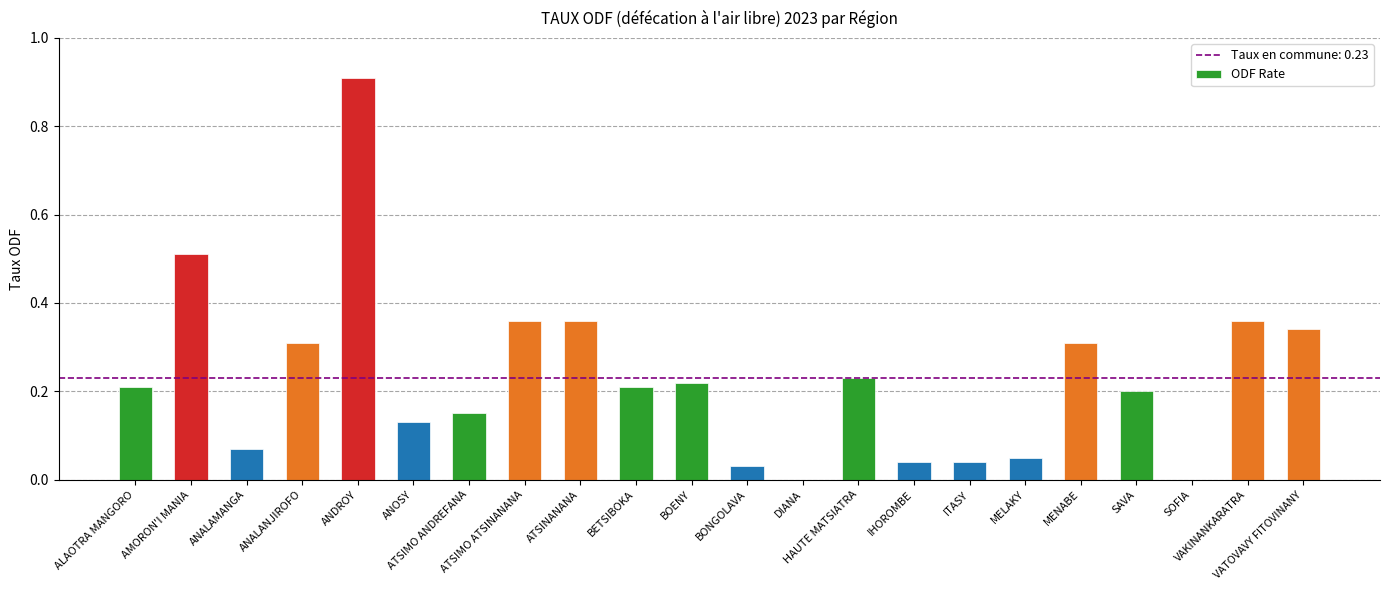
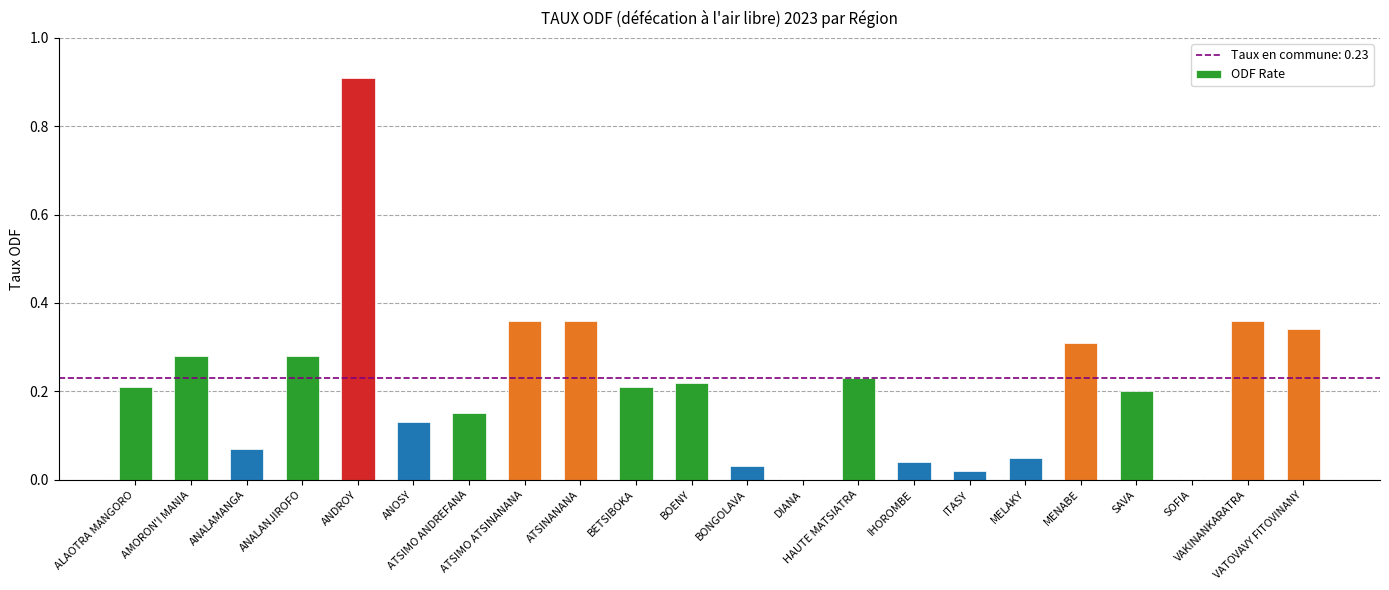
  {
    "ALAOTRA MANGORO": 0.21,
-   "AMORON'I MANIA": 0.51,
+   "AMORON'I MANIA": 0.28,
    "ANALAMANGA": 0.07,
-   "ANALANJIROFO": 0.31,
+   "ANALANJIROFO": 0.28,
    "ANDROY": 0.91,
    "ANOSY": 0.13,
    "ATSIMO ANDREFANA": 0.15,
    "ATSIMO ATSINANANA": 0.36,
    "ATSINANANA": 0.36,
    "BETSIBOKA": 0.21,
    "BOENY": 0.22,
    "BONGOLAVA": 0.03,
    "DIANA": 0.00,
    "HAUTE MATSIATRA": 0.23,
    "IHOROMBE": 0.04,
-   "ITASY": 0.04,
+   "ITASY": 0.02,
    "MELAKY": 0.05,
    "MENABE": 0.31,
    "SAVA": 0.20,
    "SOFIA": 0.00,
    "VAKINANKARATRA": 0.36,
    "VATOVAVY FITOVINANY": 0.34
  }
